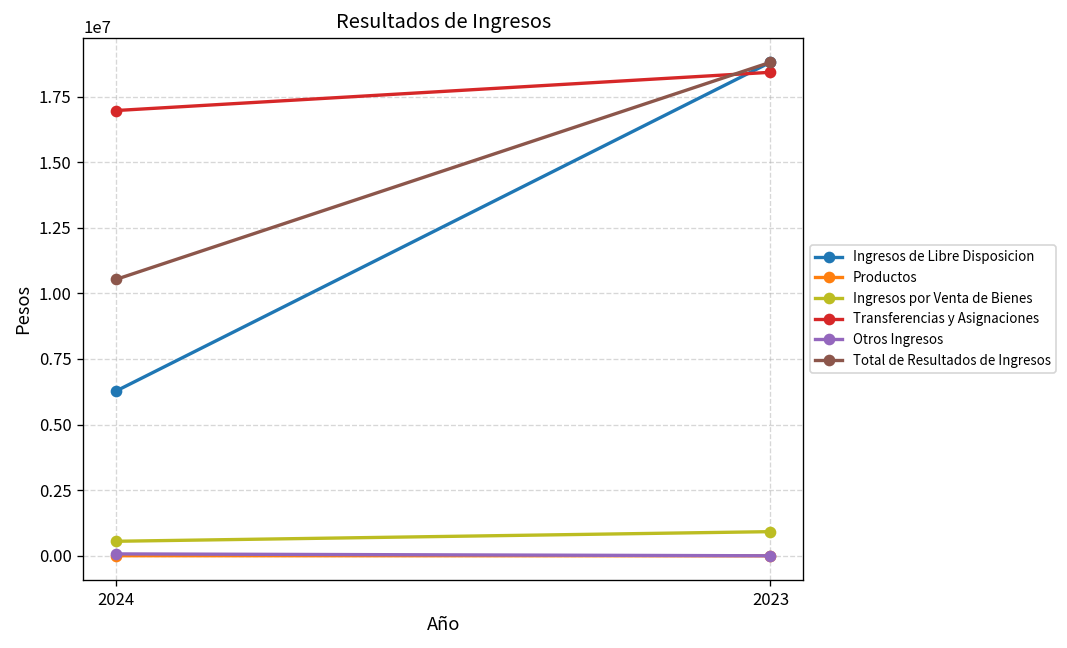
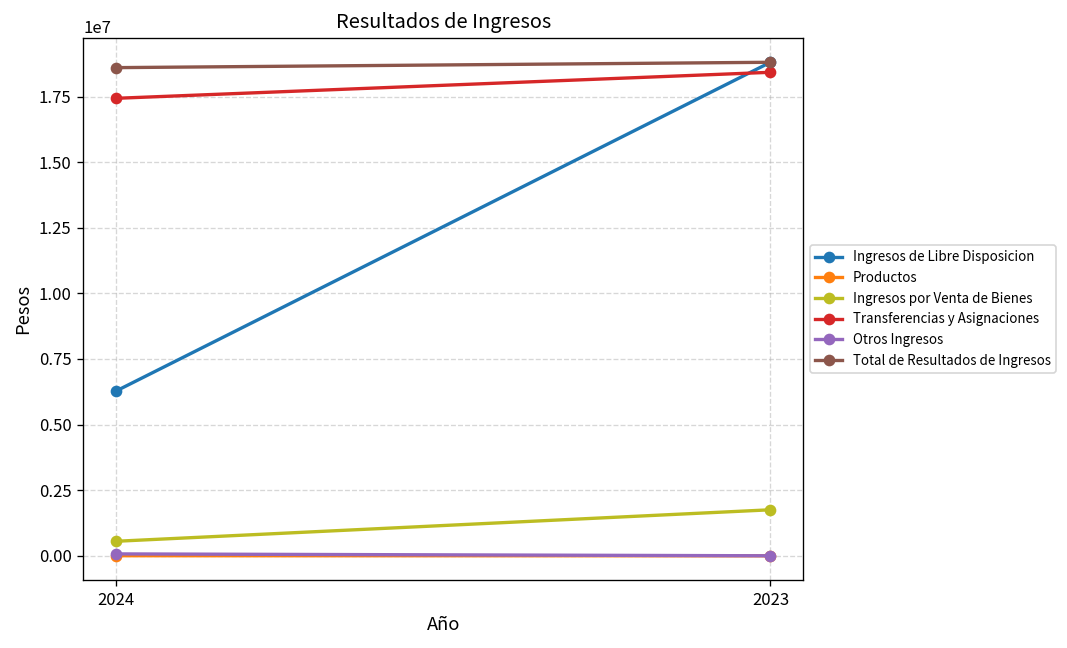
  {
    "Ingresos de Libre Disposicion": {
      "2024": 6300000
    },
    "Ingresos por Venta de Bienes": {
      "2024": 600000,
-     "2023": 900000
+     "2023": 1800000
    },
    "Transferencias y Asignaciones": {
-     "2024": 17000000,
+     "2024": 17400000,
      "2023": 18400000
    },
    "Total de Resultados de Ingresos": {
-     "2024": 10500000
+     "2024": 18600000
    }
  }
